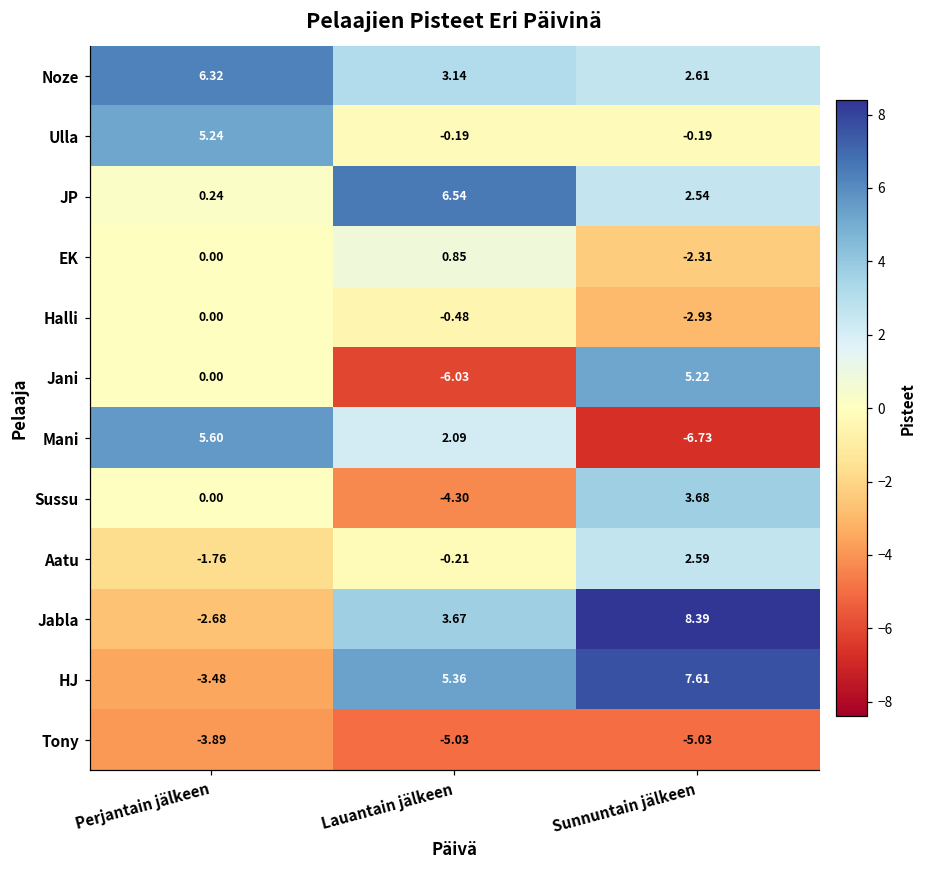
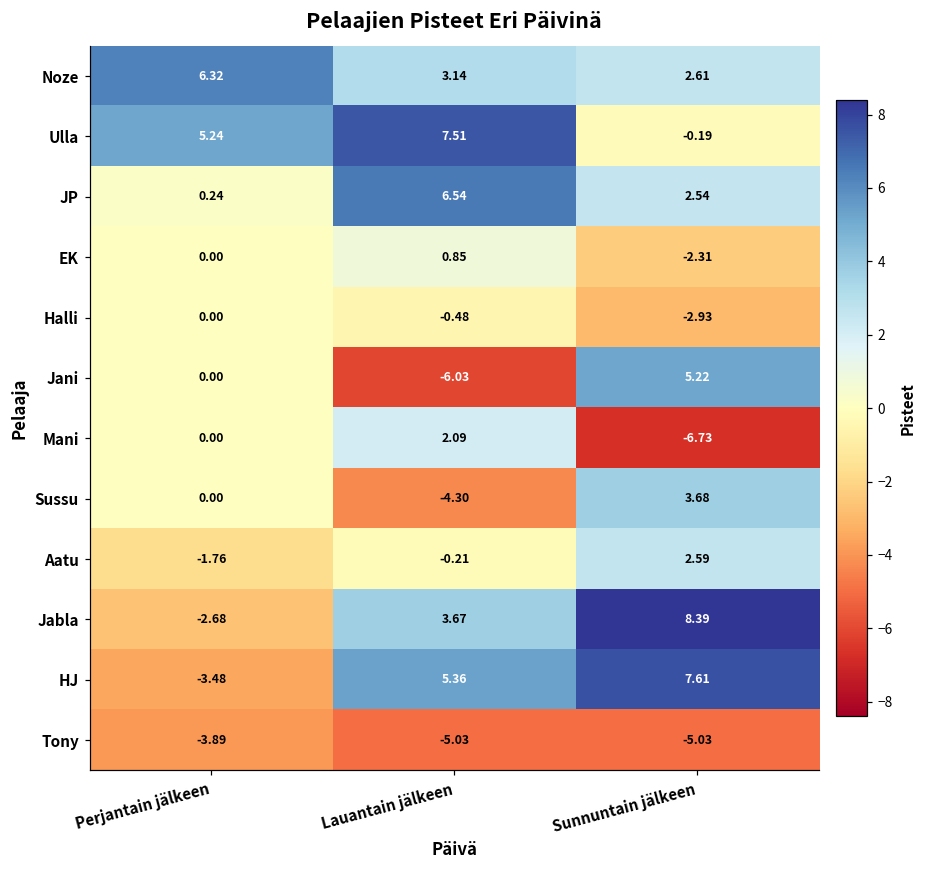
  {
    "Noze": {
      "Perjantain jälkeen": 6.32,
      "Lauantain jälkeen": 3.14,
      "Sunnuntain jälkeen": 2.61
    },
    "Ulla": {
      "Perjantain jälkeen": 5.24,
-     "Lauantain jälkeen": -0.19,
+     "Lauantain jälkeen": 7.51,
      "Sunnuntain jälkeen": -0.19
    },
    "JP": {
      "Perjantain jälkeen": 0.24,
      "Lauantain jälkeen": 6.54,
      "Sunnuntain jälkeen": 2.54
    },
    "EK": {
      "Perjantain jälkeen": 0.00,
      "Lauantain jälkeen": 0.85,
      "Sunnuntain jälkeen": -2.31
    },
    "Halli": {
      "Perjantain jälkeen": 0.00,
      "Lauantain jälkeen": -0.48,
      "Sunnuntain jälkeen": -2.93
    },
    "Jani": {
      "Perjantain jälkeen": 0.00,
      "Lauantain jälkeen": -6.03,
      "Sunnuntain jälkeen": 5.22
    },
    "Mani": {
-     "Perjantain jälkeen": 5.60,
+     "Perjantain jälkeen": 0.00,
      "Lauantain jälkeen": 2.09,
      "Sunnuntain jälkeen": -6.73
    },
    "Sussu": {
      "Perjantain jälkeen": 0.00,
      "Lauantain jälkeen": -4.30,
      "Sunnuntain jälkeen": 3.68
    },
    "Aatu": {
      "Perjantain jälkeen": -1.76,
      "Lauantain jälkeen": -0.21,
      "Sunnuntain jälkeen": 2.59
    },
    "Jabla": {
      "Perjantain jälkeen": -2.68,
      "Lauantain jälkeen": 3.67,
      "Sunnuntain jälkeen": 8.39
    },
    "HJ": {
      "Perjantain jälkeen": -3.48,
      "Lauantain jälkeen": 5.36,
      "Sunnuntain jälkeen": 7.61
    },
    "Tony": {
      "Perjantain jälkeen": -3.89,
      "Lauantain jälkeen": -5.03,
      "Sunnuntain jälkeen": -5.03
    }
  }
